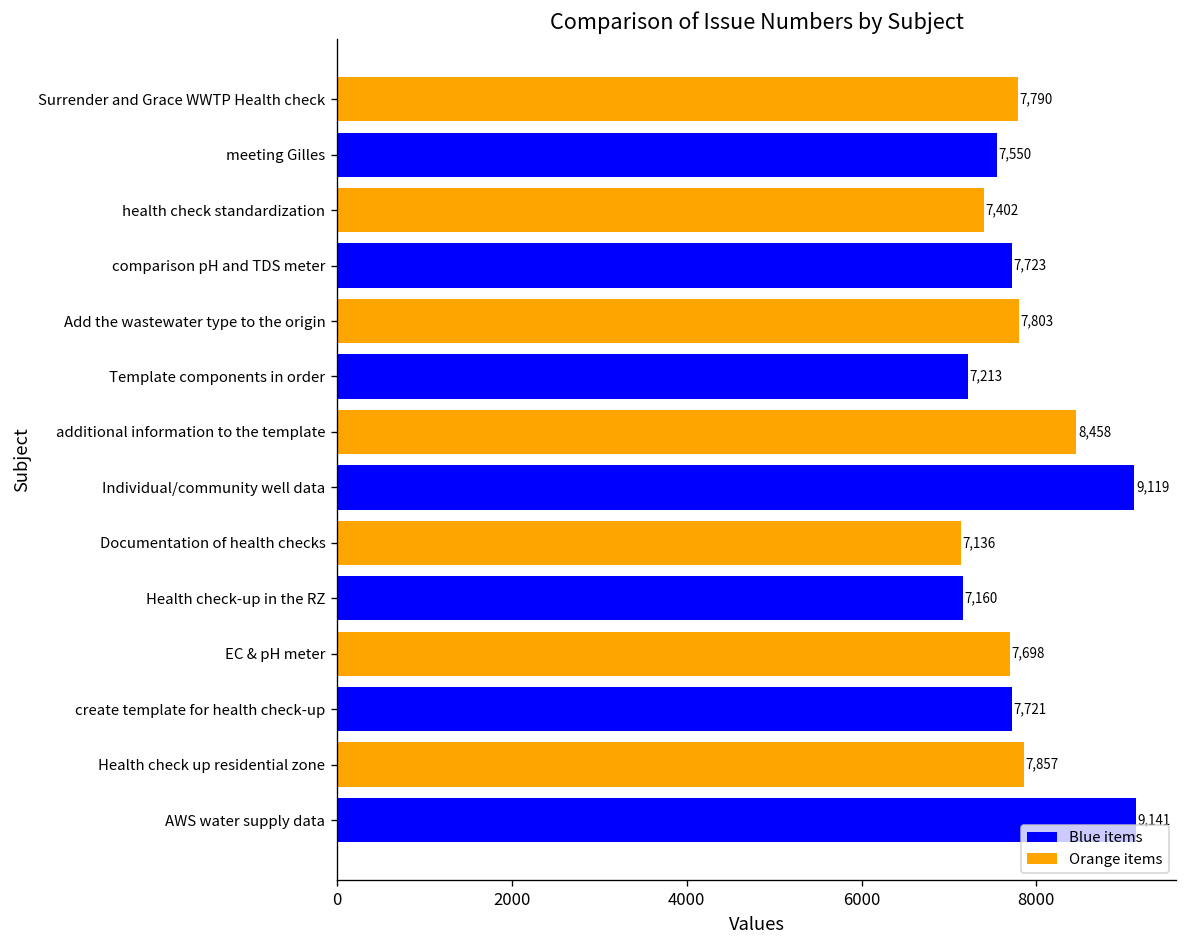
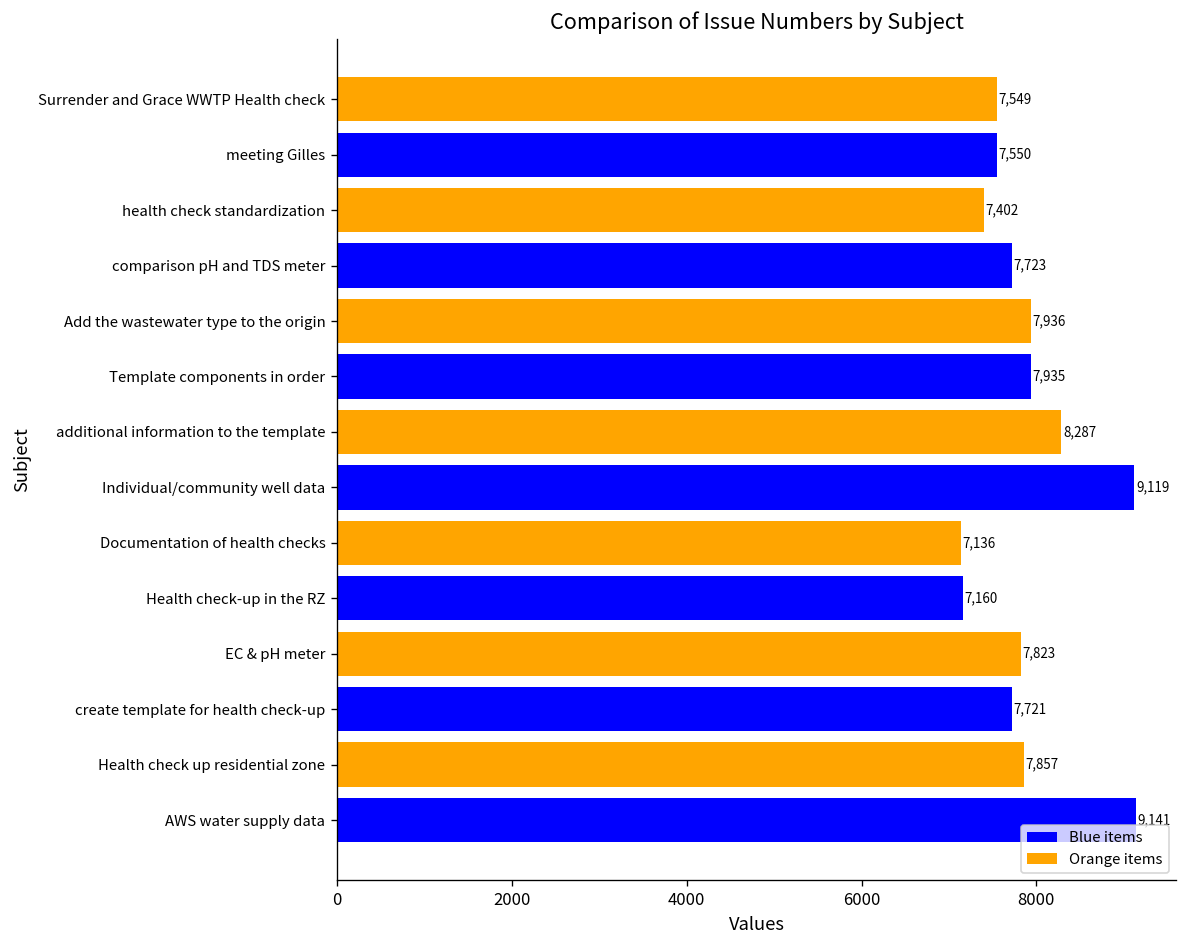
  {
-   "Surrender and Grace WWTP Health check": "7,790",
+   "Surrender and Grace WWTP Health check": "7,549",
    "meeting Gilles": "7,550",
    "health check standardization": "7,402",
    "comparison pH and TDS meter": "7,723",
-   "Add the wastewater type to the origin": "7,803",
-   "Template components in order": "7,213",
-   "additional information to the template": "8,458",
+   "Add the wastewater type to the origin": "7,936",
+   "Template components in order": "7,935",
+   "additional information to the template": "8,287",
    "Individual/community well data": "9,119",
    "Documentation of health checks": "7,136",
    "Health check-up in the RZ": "7,160",
-   "EC & pH meter": "7,698",
+   "EC & pH meter": "7,823",
    "create template for health check-up": "7,721",
    "Health check up residential zone": "7,857"
  }
